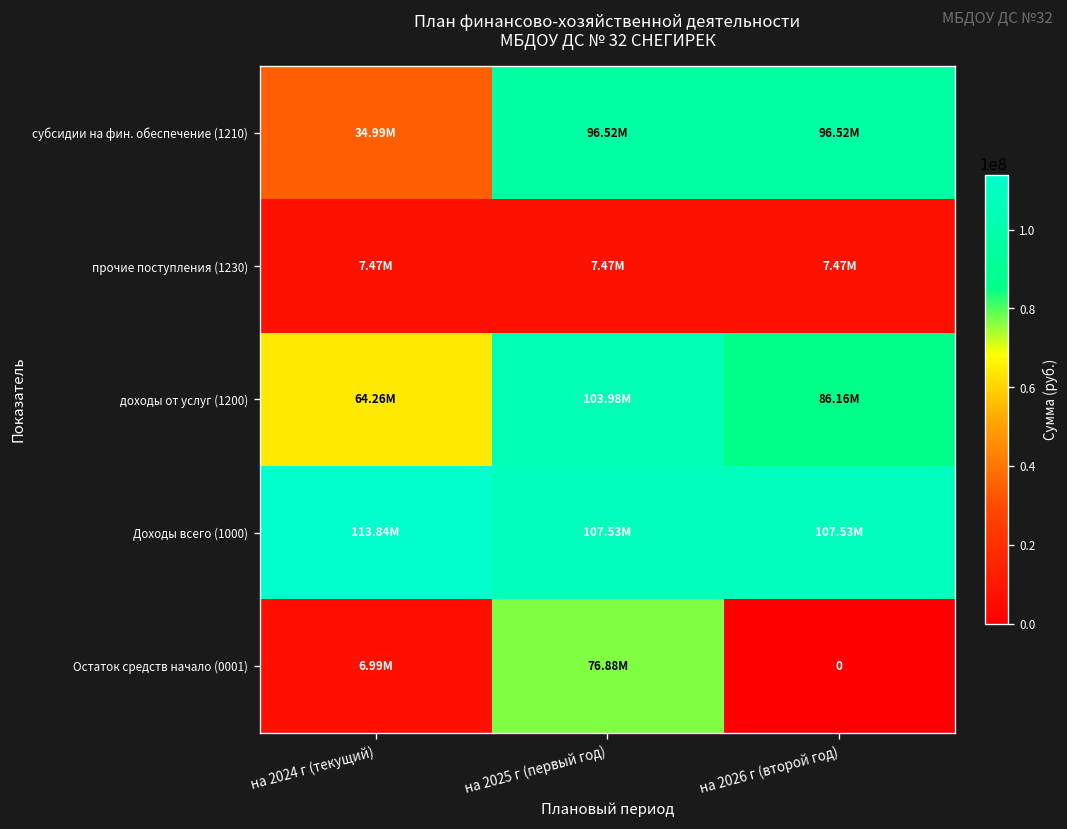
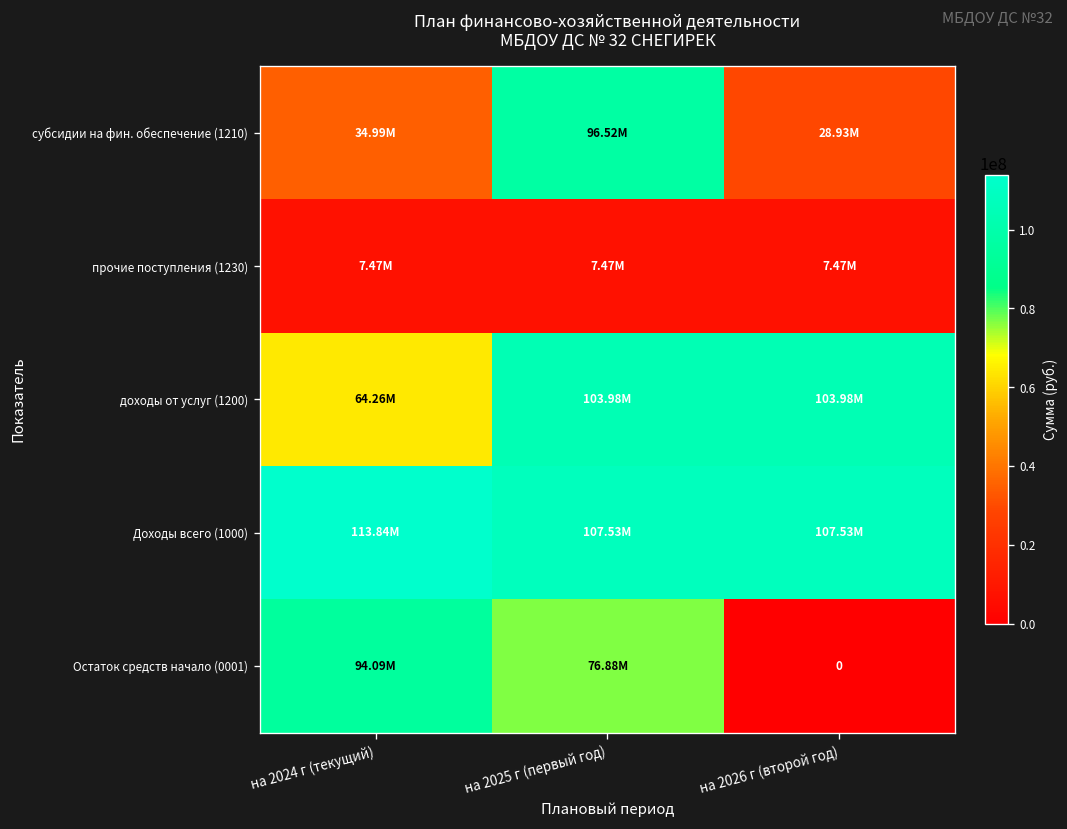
  {
    "субсидии на фин. обеспечение (1210)": {
      "на 2024 г (текущий)": "34.99M",
      "на 2025 г (первый год)": "96.52M",
-     "на 2026 г (второй год)": "96.52M"
+     "на 2026 г (второй год)": "28.93M"
    },
    "прочие поступления (1230)": {
      "на 2024 г (текущий)": "7.47M",
      "на 2025 г (первый год)": "7.47M",
      "на 2026 г (второй год)": "7.47M"
    },
    "доходы от услуг (1200)": {
      "на 2024 г (текущий)": "64.26M",
      "на 2025 г (первый год)": "103.98M",
-     "на 2026 г (второй год)": "86.16M"
+     "на 2026 г (второй год)": "103.98M"
    },
    "Доходы всего (1000)": {
      "на 2024 г (текущий)": "113.84M",
      "на 2025 г (первый год)": "107.53M",
      "на 2026 г (второй год)": "107.53M"
    },
    "Остаток средств начало (0001)": {
-     "на 2024 г (текущий)": "6.99M",
+     "на 2024 г (текущий)": "94.09M",
      "на 2025 г (первый год)": "76.88M",
      "на 2026 г (второй год)": "0"
    }
  }
